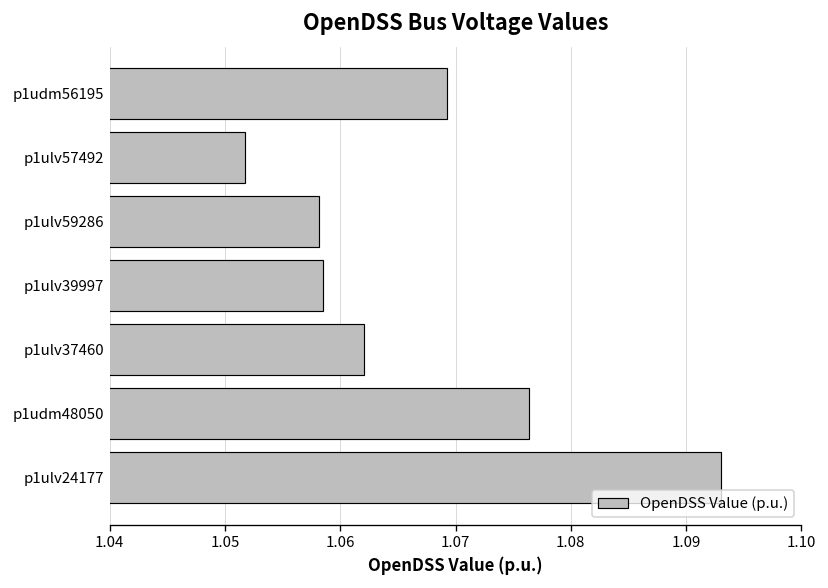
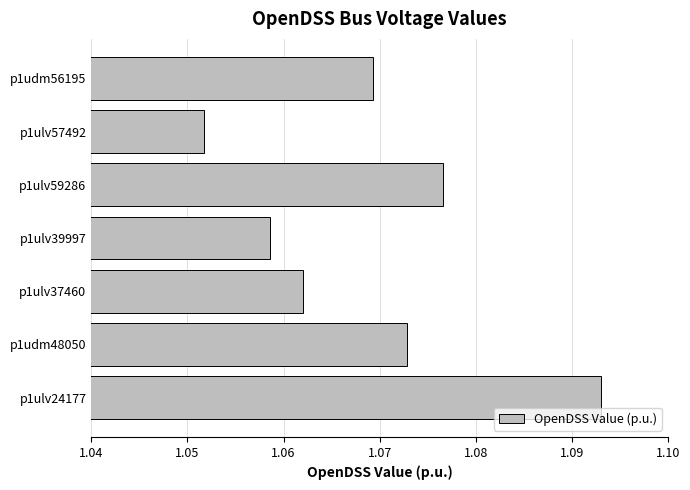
  {
    "p1udm56195": 1.069,
    "p1ulv57492": 1.052,
-   "p1ulv59286": 1.058,
+   "p1ulv59286": 1.077,
    "p1ulv39997": 1.059,
    "p1ulv37460": 1.062,
-   "p1udm48050": 1.076,
+   "p1udm48050": 1.073,
    "p1ulv24177": 1.093
  }
